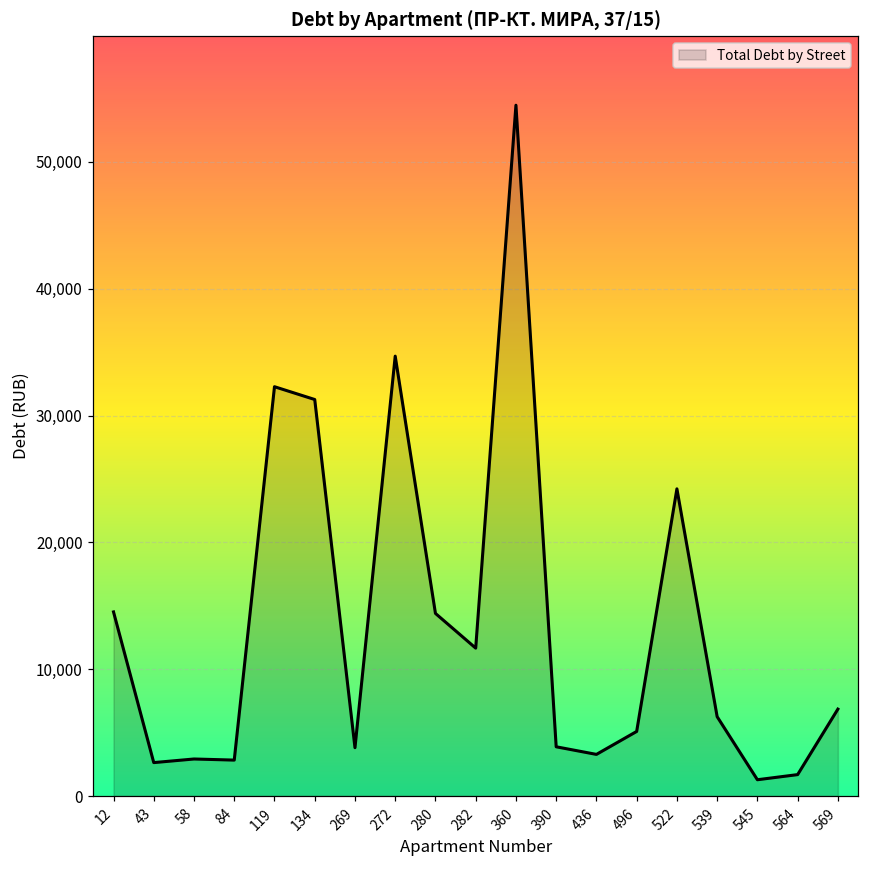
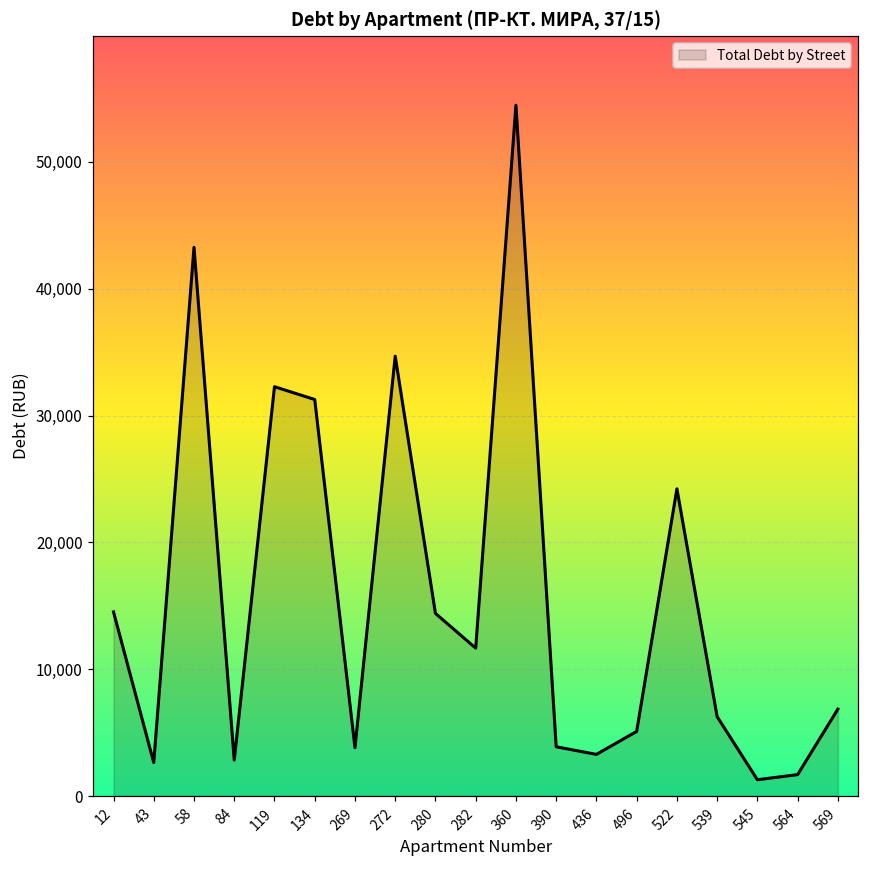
  {
    "12": "14,500",
    "43": "2,600",
-   "58": "2,900",
+   "58": "43,300",
    "84": "2,800",
    "119": "32,300",
    "134": "31,300",
    "269": "3,800",
    "272": "34,700",
    "280": "14,400",
    "282": "11,700",
    "360": "54,500",
    "390": "3,900",
    "436": "3,300",
    "496": "5,100",
    "522": "24,200",
    "539": "6,300",
    "545": "1,300",
    "564": "1,700",
    "569": "6,900"
  }
